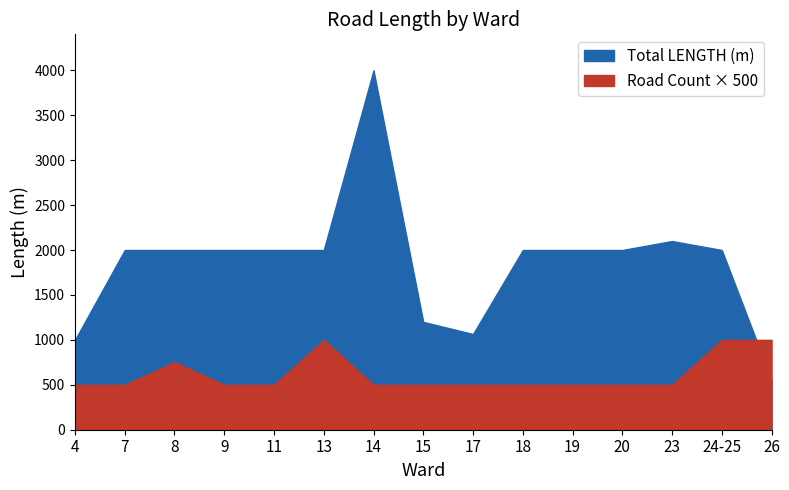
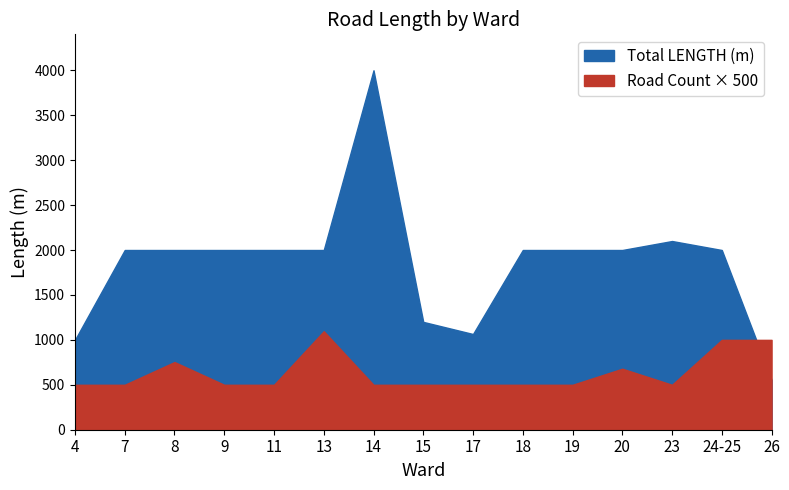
  {
    "Total LENGTH (m)": {
      "4": 1000,
      "7": 2000,
      "8": 2000,
      "9": 2000,
      "11": 2000,
      "13": 2000,
      "14": 4000,
      "15": 1200,
      "17": 1100,
      "18": 2000,
      "19": 2000,
      "20": 2000,
      "23": 2100,
      "24-25": 2000
    },
    "Road Count × 500": {
      "4": 500,
      "7": 500,
      "8": 800,
      "9": 500,
      "11": 500,
-     "13": 1000,
+     "13": 1100,
      "14": 500,
      "15": 500,
      "17": 500,
      "18": 500,
      "19": 500,
-     "20": 500,
+     "20": 700,
      "23": 500,
      "24-25": 1000,
      "26": 1000
    }
  }
